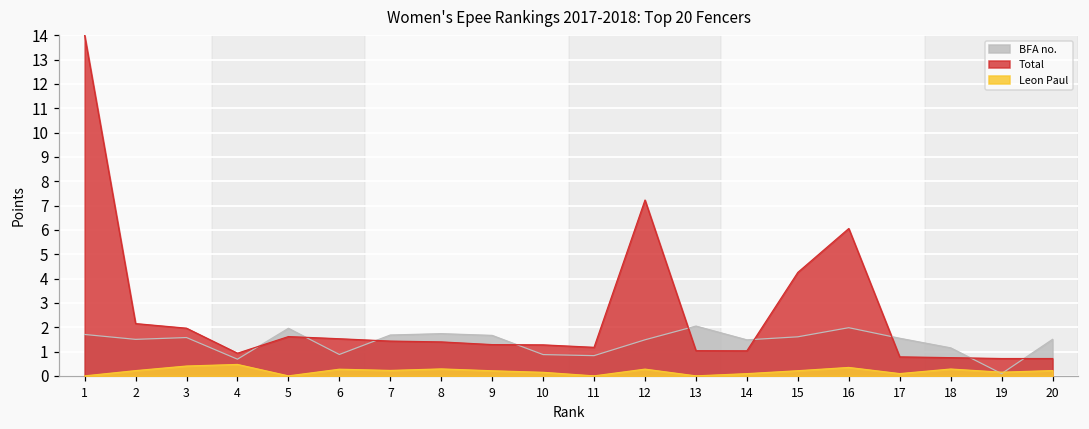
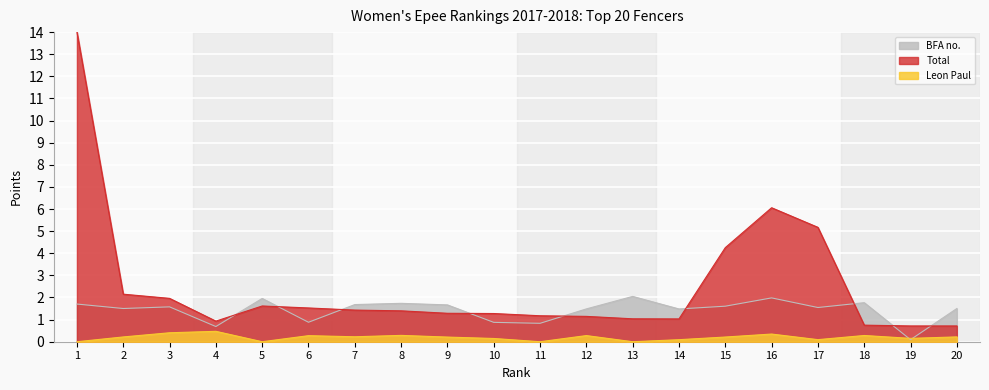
  {
    "BFA no.": {
      "1": 1.7,
      "2": 1.5,
      "3": 1.6,
      "4": 0.7,
      "5": 2.0,
      "6": 0.9,
      "7": 1.7,
      "8": 1.7,
      "9": 1.7,
      "10": 0.9,
      "11": 0.8,
      "12": 1.5,
      "13": 2.0,
      "14": 1.5,
      "15": 1.6,
      "16": 2.0,
      "17": 1.5,
-     "18": 1.2,
+     "18": 1.8,
      "20": 1.5
    },
    "Total": {
      "1": 14.0,
      "2": 2.1,
      "3": 2.0,
      "4": 0.9,
      "5": 1.6,
      "6": 1.5,
      "7": 1.4,
      "8": 1.4,
      "9": 1.3,
      "10": 1.3,
      "11": 1.2,
-     "12": 7.2,
+     "12": 1.1,
      "13": 1.0,
      "14": 1.0,
      "15": 4.3,
      "16": 6.1,
-     "17": 0.8,
+     "17": 5.2,
      "18": 0.7,
      "19": 0.7,
      "20": 0.7
    },
    "Leon Paul": {
      "1": 0.0,
      "2": 0.2,
      "3": 0.4,
      "4": 0.5,
      "5": 0.0,
      "6": 0.3,
      "7": 0.2,
      "8": 0.3,
      "9": 0.2,
      "10": 0.1,
      "11": 0.0,
      "12": 0.3,
      "13": 0.0,
      "14": 0.1,
      "15": 0.2,
      "16": 0.3,
      "17": 0.1,
      "18": 0.3,
      "20": 0.2
    }
  }
